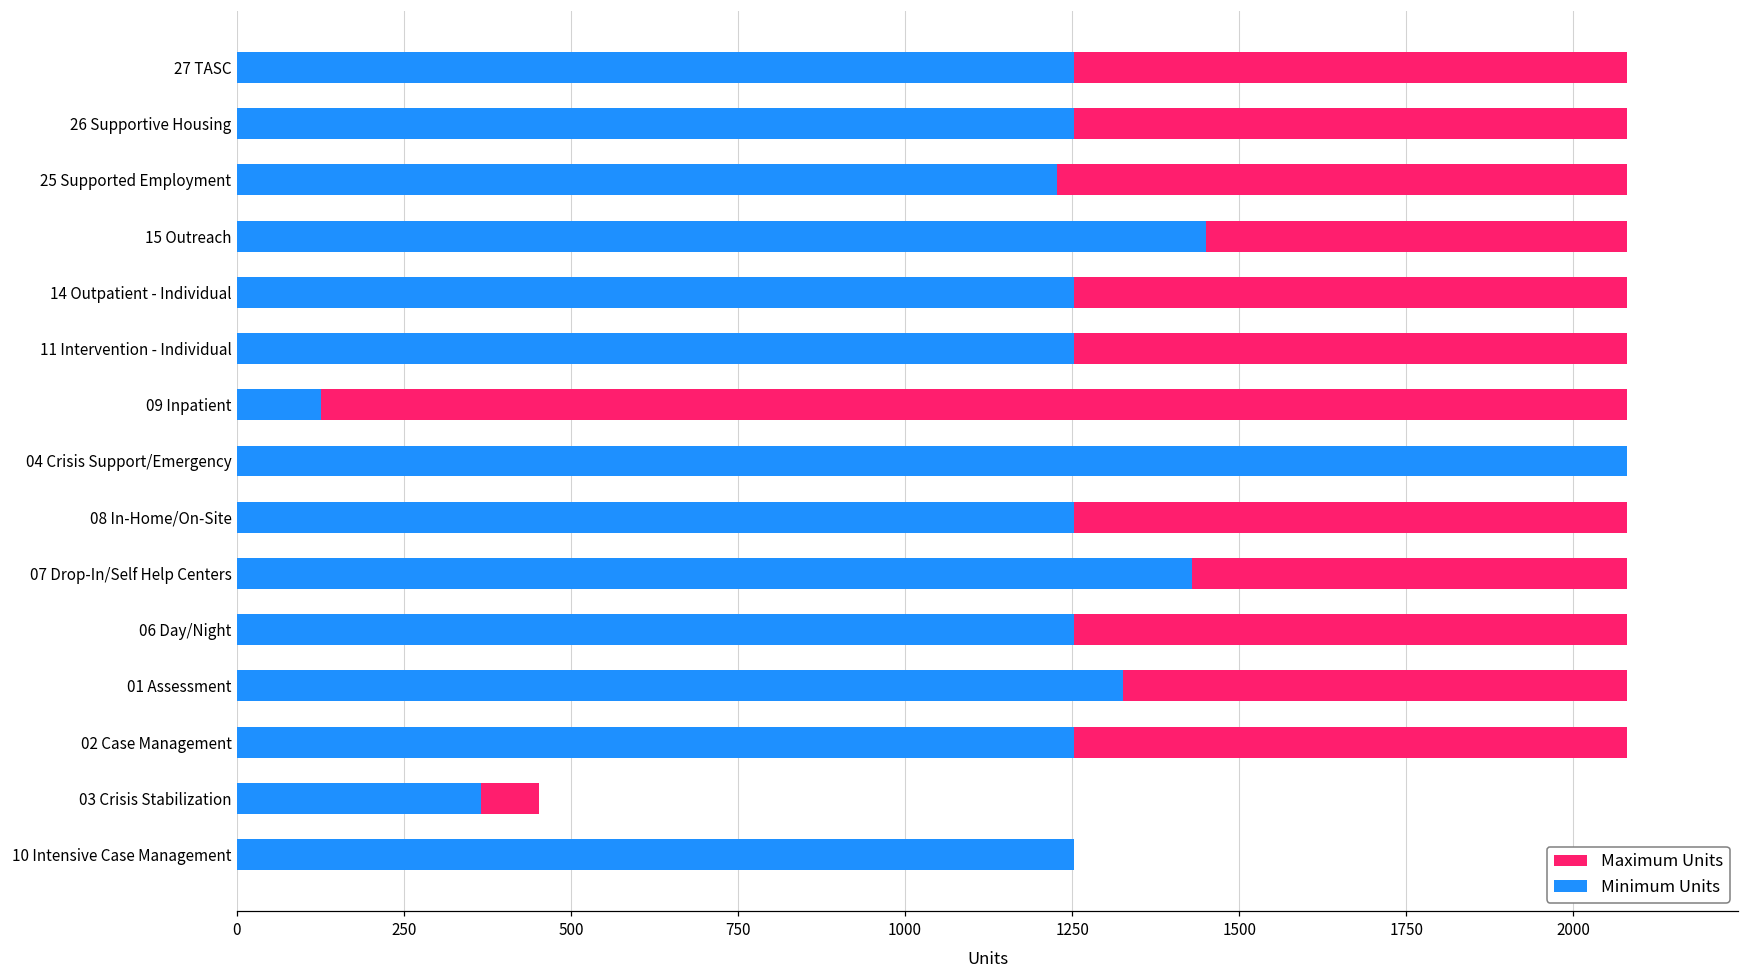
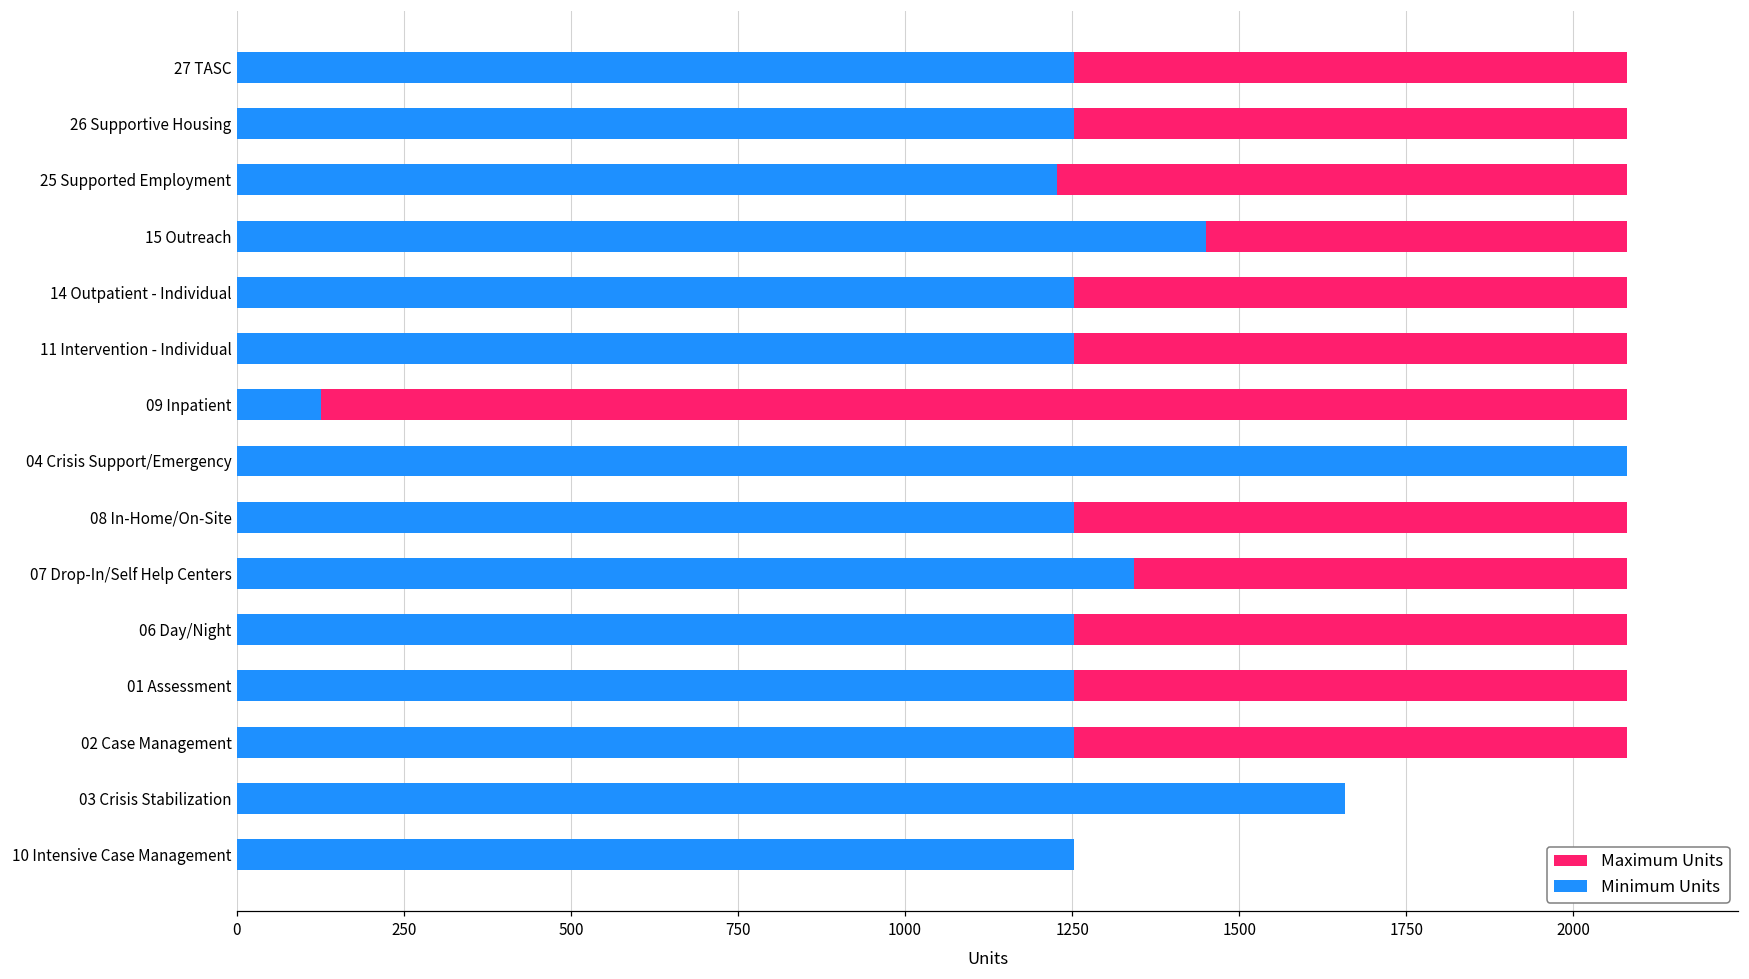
  {
    "Maximum Units": {
      "27 TASC": 2080,
      "26 Supportive Housing": 2080,
      "25 Supported Employment": 2080,
      "15 Outreach": 2080,
      "14 Outpatient - Individual": 2080,
      "11 Intervention - Individual": 2080,
      "09 Inpatient": 2080,
      "04 Crisis Support/Emergency": 2080,
      "08 In-Home/On-Site": 2080,
      "07 Drop-In/Self Help Centers": 2080,
      "06 Day/Night": 2080,
      "01 Assessment": 2080,
      "02 Case Management": 2080
    },
    "Minimum Units": {
      "04 Crisis Support/Emergency": 2080,
-     "07 Drop-In/Self Help Centers": 1430,
-     "01 Assessment": 1330,
-     "03 Crisis Stabilization": 370,
+     "07 Drop-In/Self Help Centers": 1340,
+     "01 Assessment": 1250,
+     "03 Crisis Stabilization": 1660,
      "10 Intensive Case Management": 1250
    }
  }
